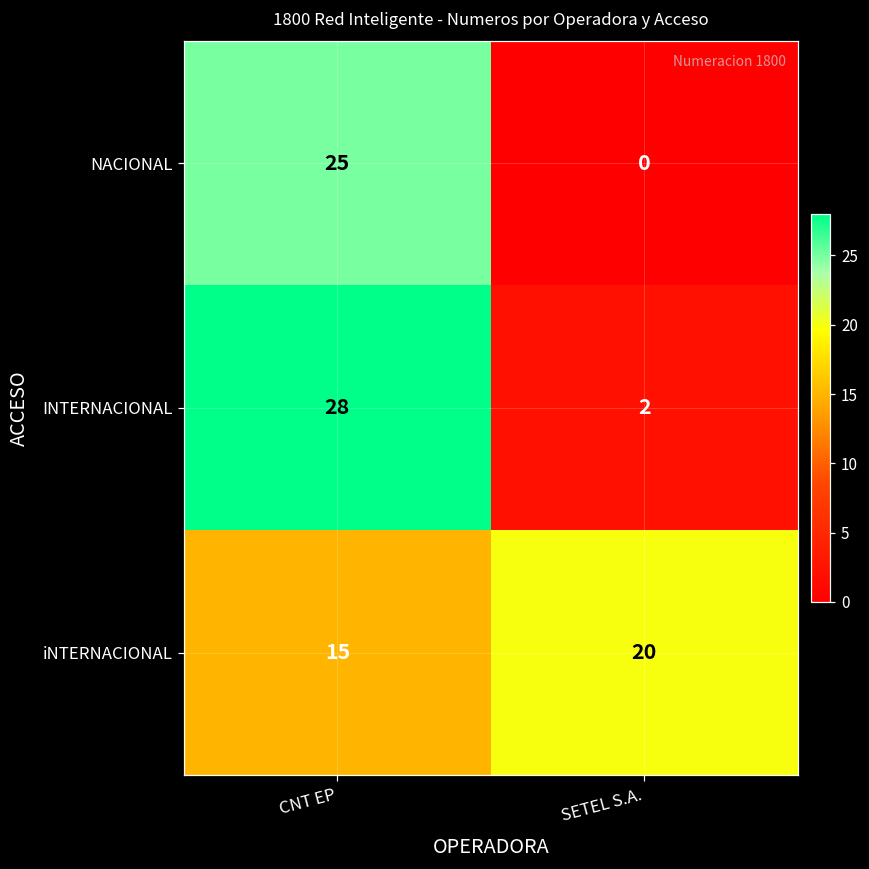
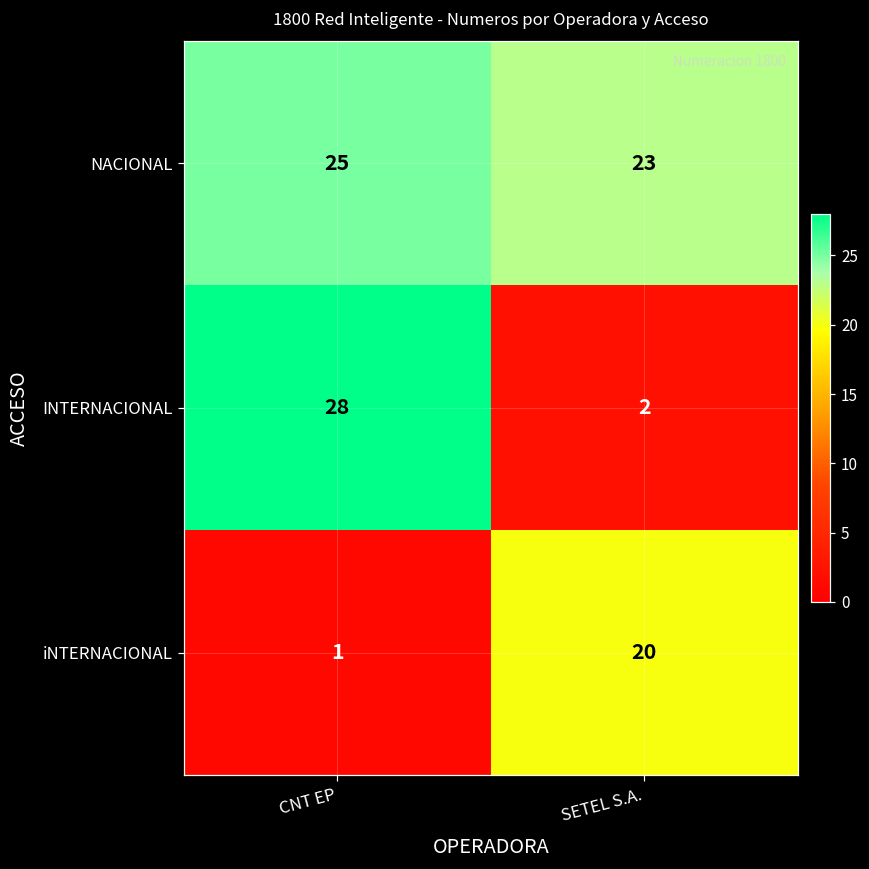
  {
    "NACIONAL": {
      "CNT EP": 25,
-     "SETEL S.A.": 0
+     "SETEL S.A.": 23
    },
    "INTERNACIONAL": {
      "CNT EP": 28,
      "SETEL S.A.": 2
    },
    "iNTERNACIONAL": {
-     "CNT EP": 15,
+     "CNT EP": 1,
      "SETEL S.A.": 20
    }
  }
